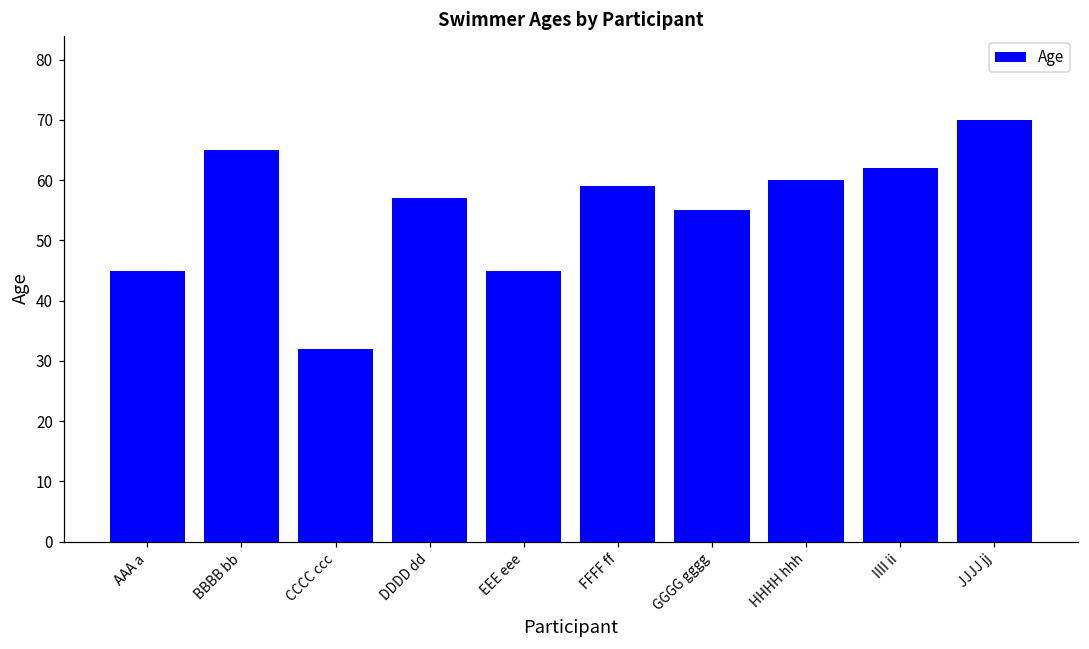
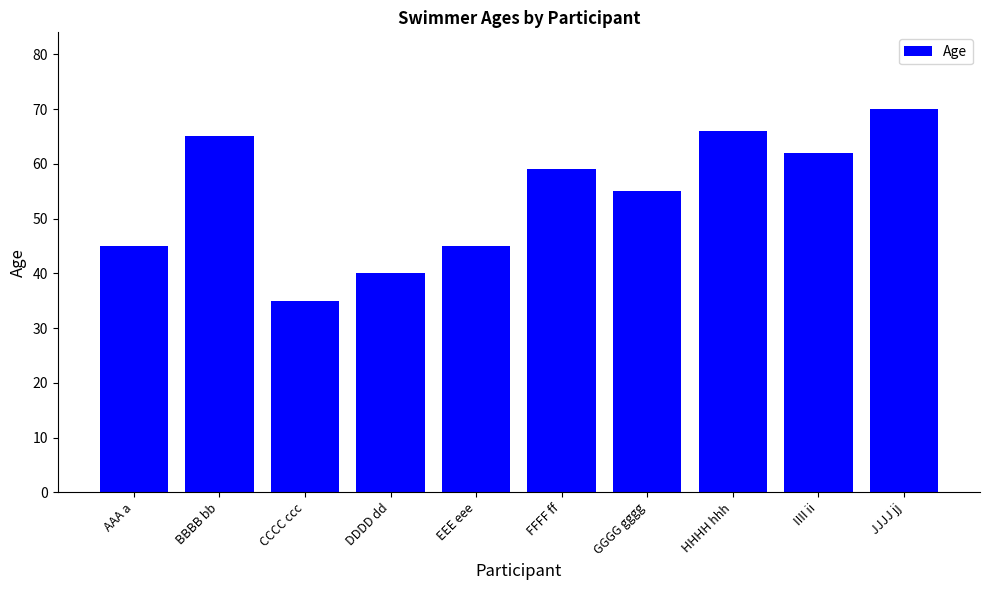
  {
    "AAA a": 45,
    "BBBB bb": 65,
-   "CCCC ccc": 32,
-   "DDDD dd": 57,
+   "CCCC ccc": 35,
+   "DDDD dd": 40,
    "EEE eee": 45,
    "FFFF ff": 59,
    "GGGG gggg": 55,
-   "HHHH hhh": 60,
+   "HHHH hhh": 66,
    "IIII ii": 62,
    "JJJJ jj": 70
  }
